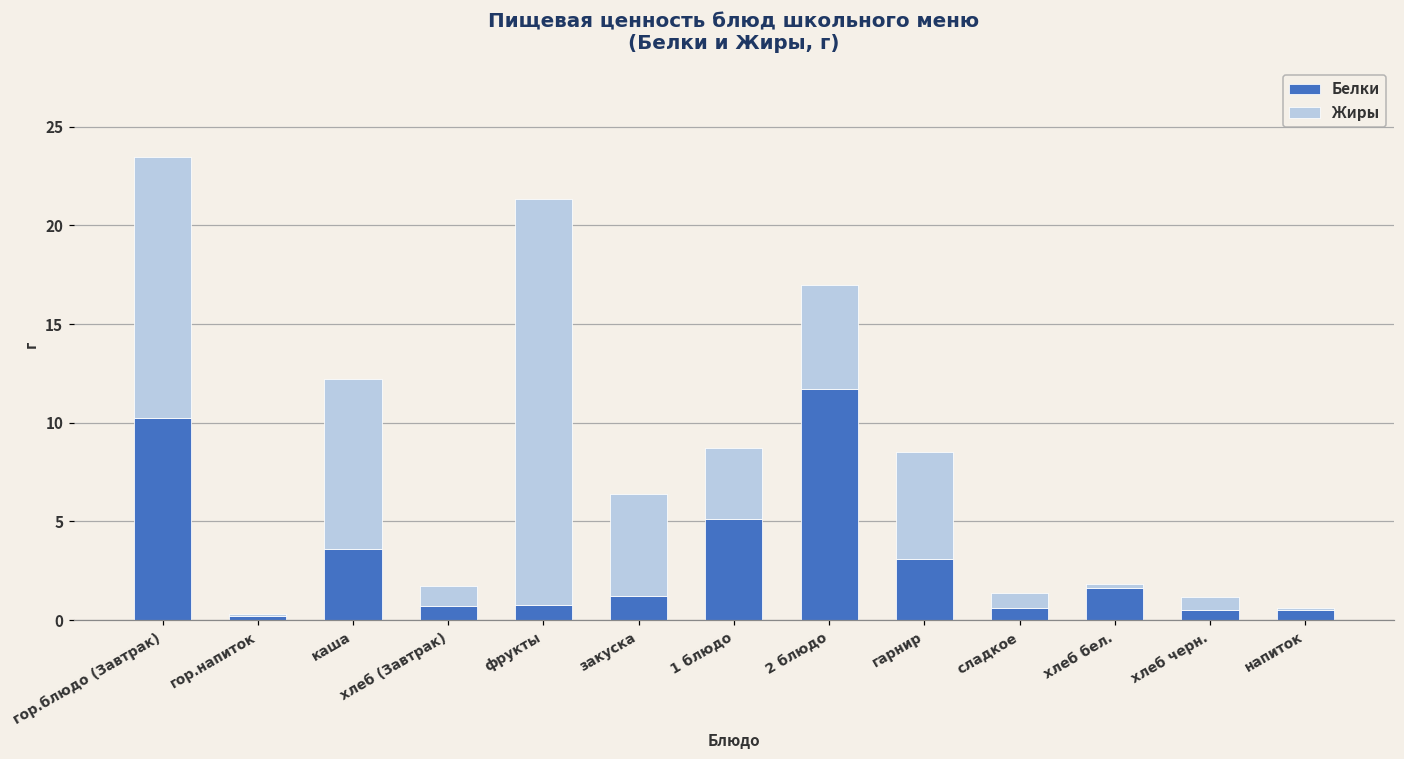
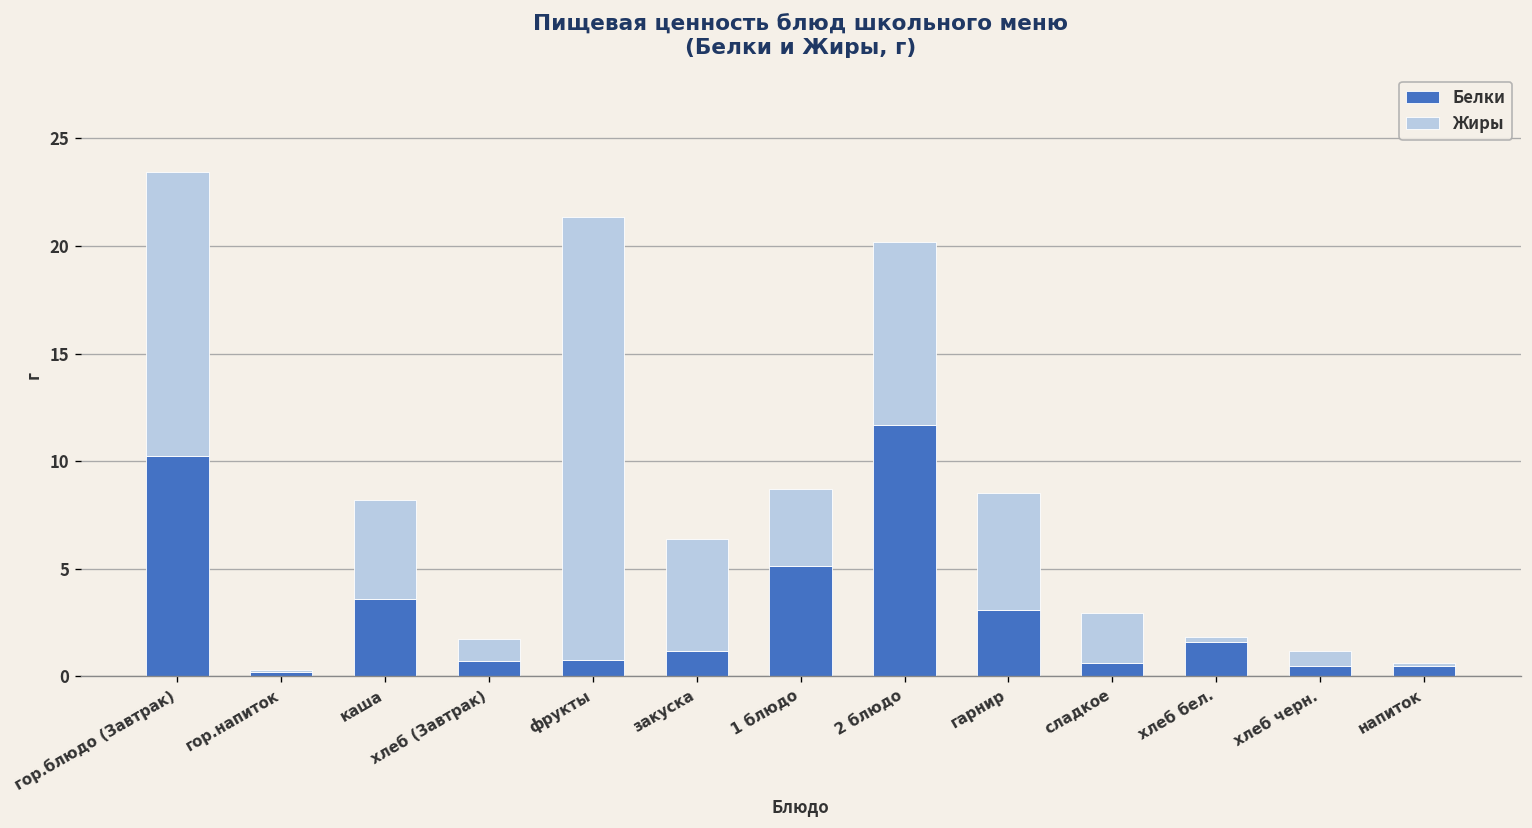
  {
    "Белки": {
      "гор.блюдо (Завтрак)": 10.3,
      "гор.напиток": 0.2,
      "каша": 3.6,
      "хлеб (Завтрак)": 0.7,
      "фрукты": 0.8,
      "закуска": 1.2,
      "1 блюдо": 5.1,
      "2 блюдо": 11.7,
      "гарнир": 3.1,
      "сладкое": 0.6,
      "хлеб бел.": 1.6,
      "хлеб черн.": 0.5,
      "напиток": 0.5
    },
    "Жиры": {
      "гор.блюдо (Завтрак)": 13.2,
-     "каша": 8.6,
+     "каша": 4.6,
      "хлеб (Завтрак)": 1.0,
      "фрукты": 20.6,
      "закуска": 5.2,
      "1 блюдо": 3.6,
-     "2 блюдо": 5.3,
+     "2 блюдо": 8.5,
      "гарнир": 5.4,
-     "сладкое": 0.8,
+     "сладкое": 2.3,
      "хлеб бел.": 0.2,
      "хлеб черн.": 0.7
    }
  }
